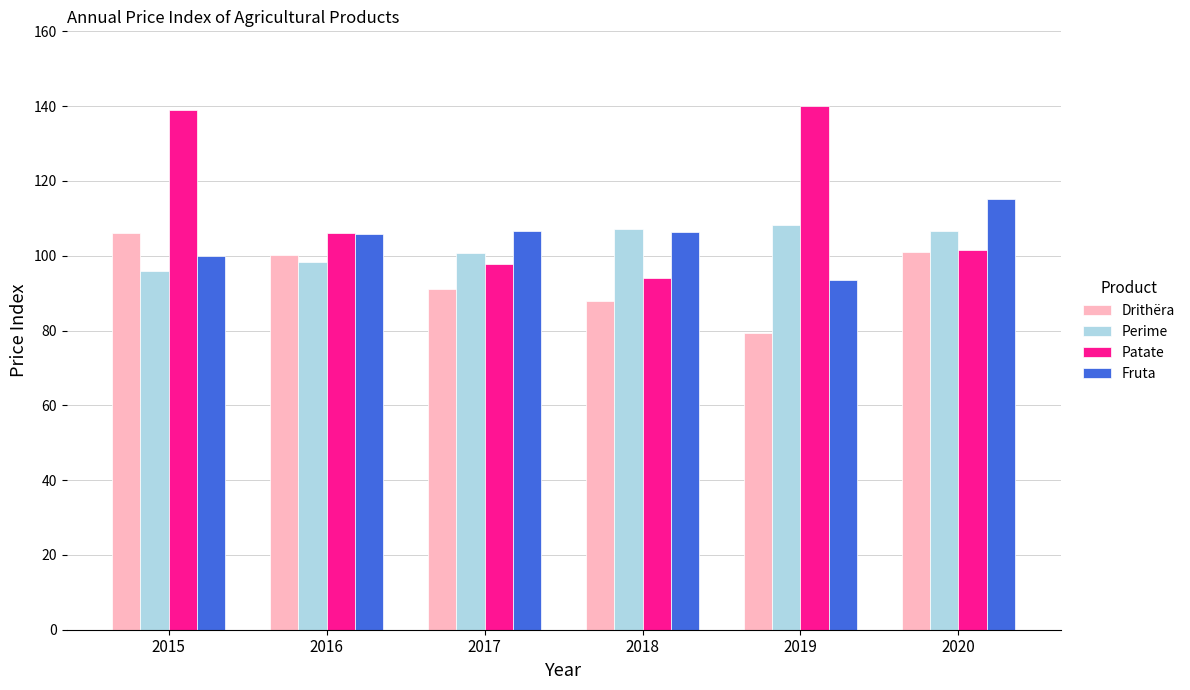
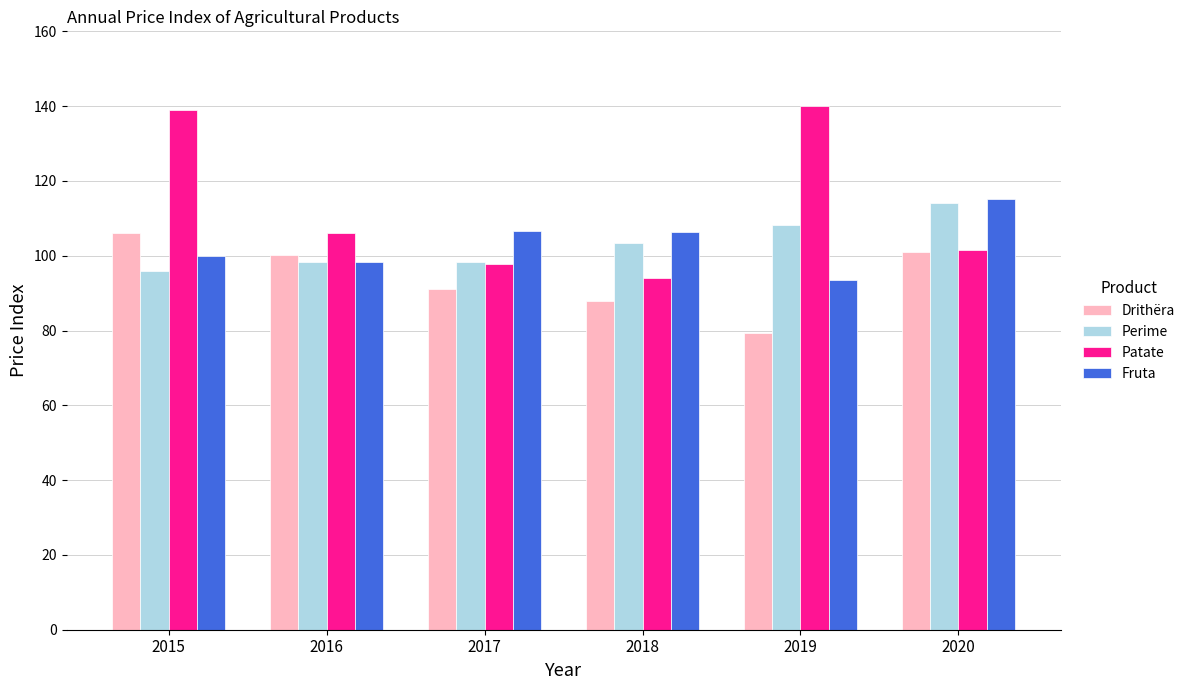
  {
    "Drithëra": {
      "2015": 106,
      "2016": 100,
      "2017": 91,
      "2018": 88,
      "2019": 79,
      "2020": 101
    },
    "Perime": {
      "2015": 96,
      "2016": 98,
-     "2017": 101,
-     "2018": 107,
+     "2017": 98,
+     "2018": 103,
      "2019": 108,
-     "2020": 107
+     "2020": 114
    },
    "Patate": {
      "2015": 139,
      "2016": 106,
      "2017": 98,
      "2018": 94,
      "2019": 140,
      "2020": 102
    },
    "Fruta": {
      "2015": 100,
-     "2016": 106,
+     "2016": 98,
      "2017": 107,
      "2018": 106,
      "2019": 94,
      "2020": 115
    }
  }
